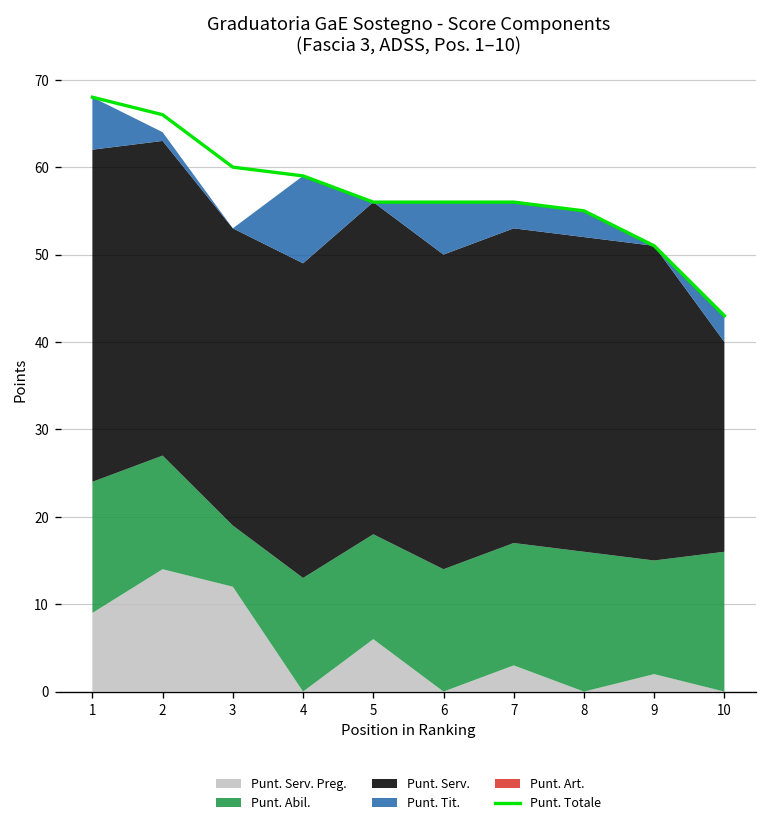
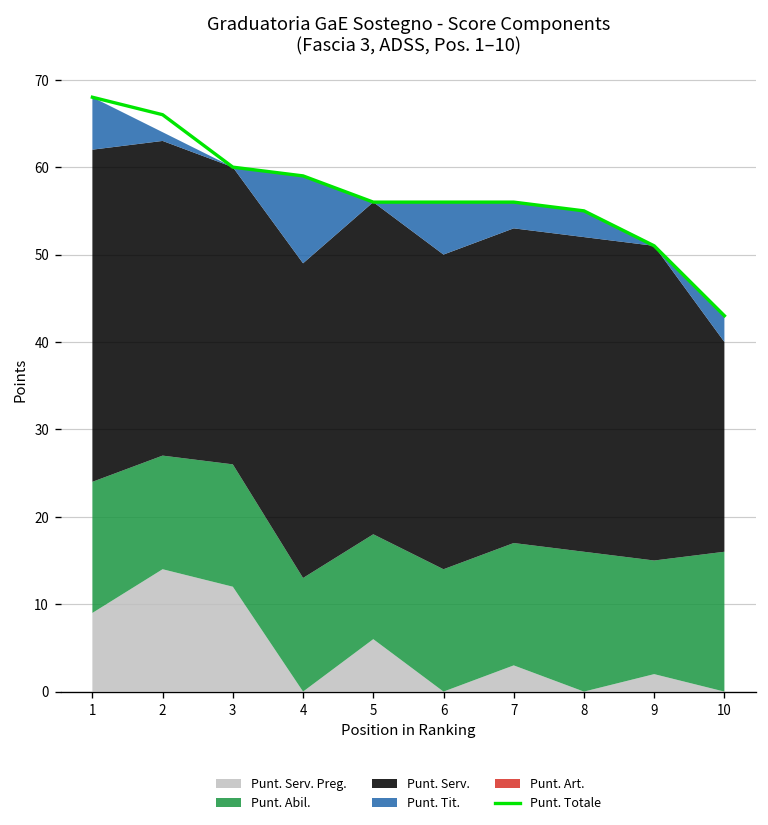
  {
    "Punt. Serv. Preg.": {
      "1": 9,
      "2": 14,
      "3": 12,
      "4": 0,
      "5": 6,
      "6": 0,
      "7": 3,
      "8": 0,
      "9": 2,
      "10": 0
    },
    "Punt. Totale": {
      "2": 66
    },
    "Punt. Abil.": {
      "1": 15,
      "2": 13,
-     "3": 7,
+     "3": 14,
      "4": 13,
      "5": 12,
      "6": 14,
      "7": 14,
      "8": 16,
      "9": 13,
      "10": 16
    },
    "Punt. Serv.": {
      "1": 38,
      "2": 36,
      "4": 36,
      "6": 36,
      "7": 36,
      "8": 36,
      "10": 24
    }
  }
